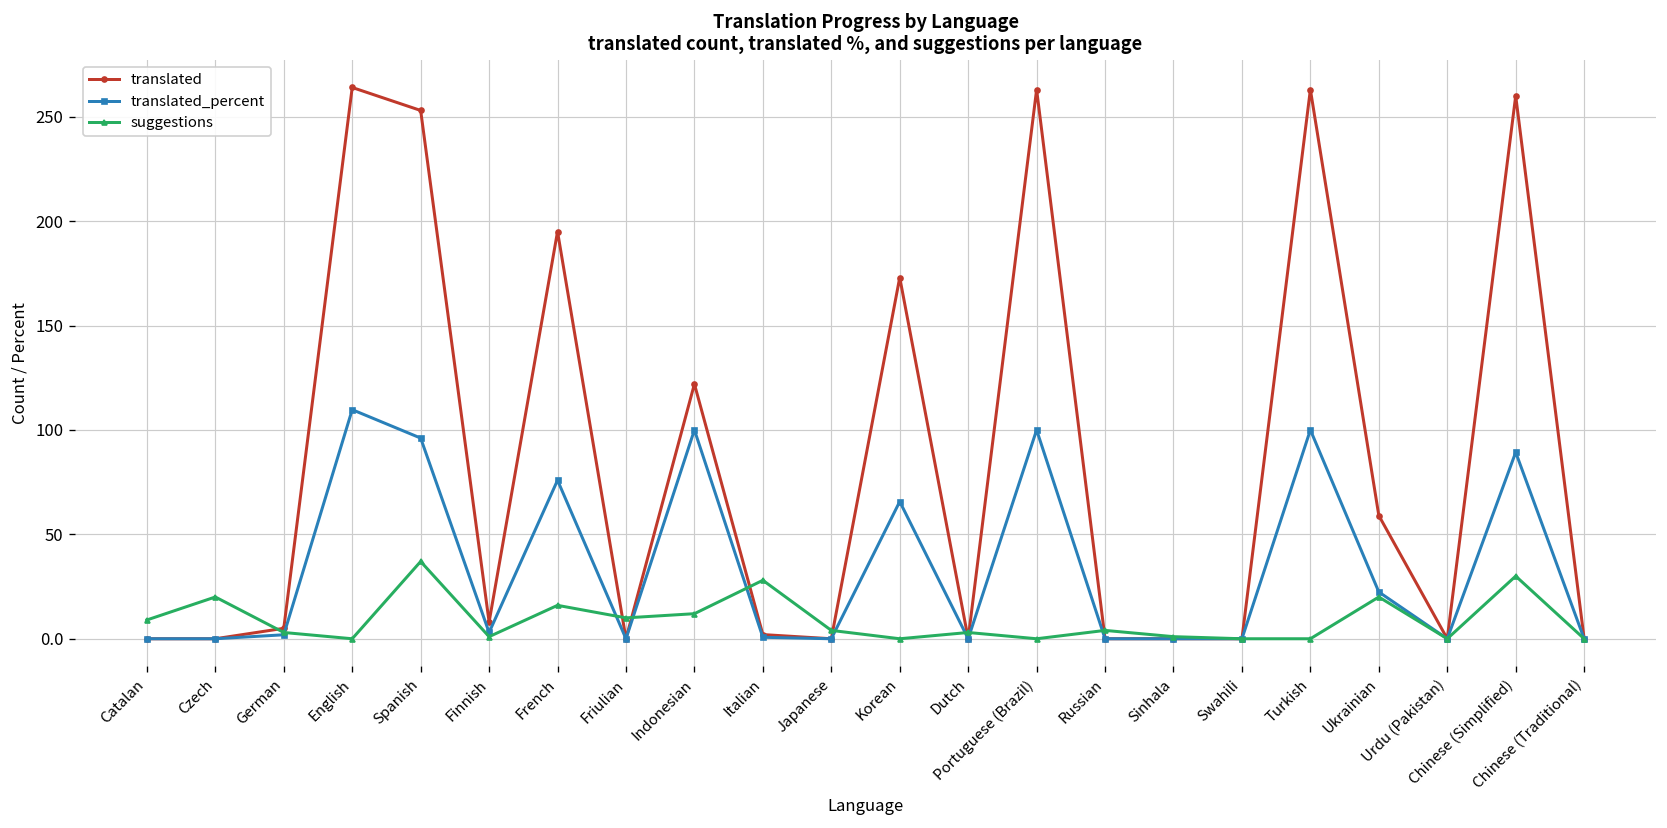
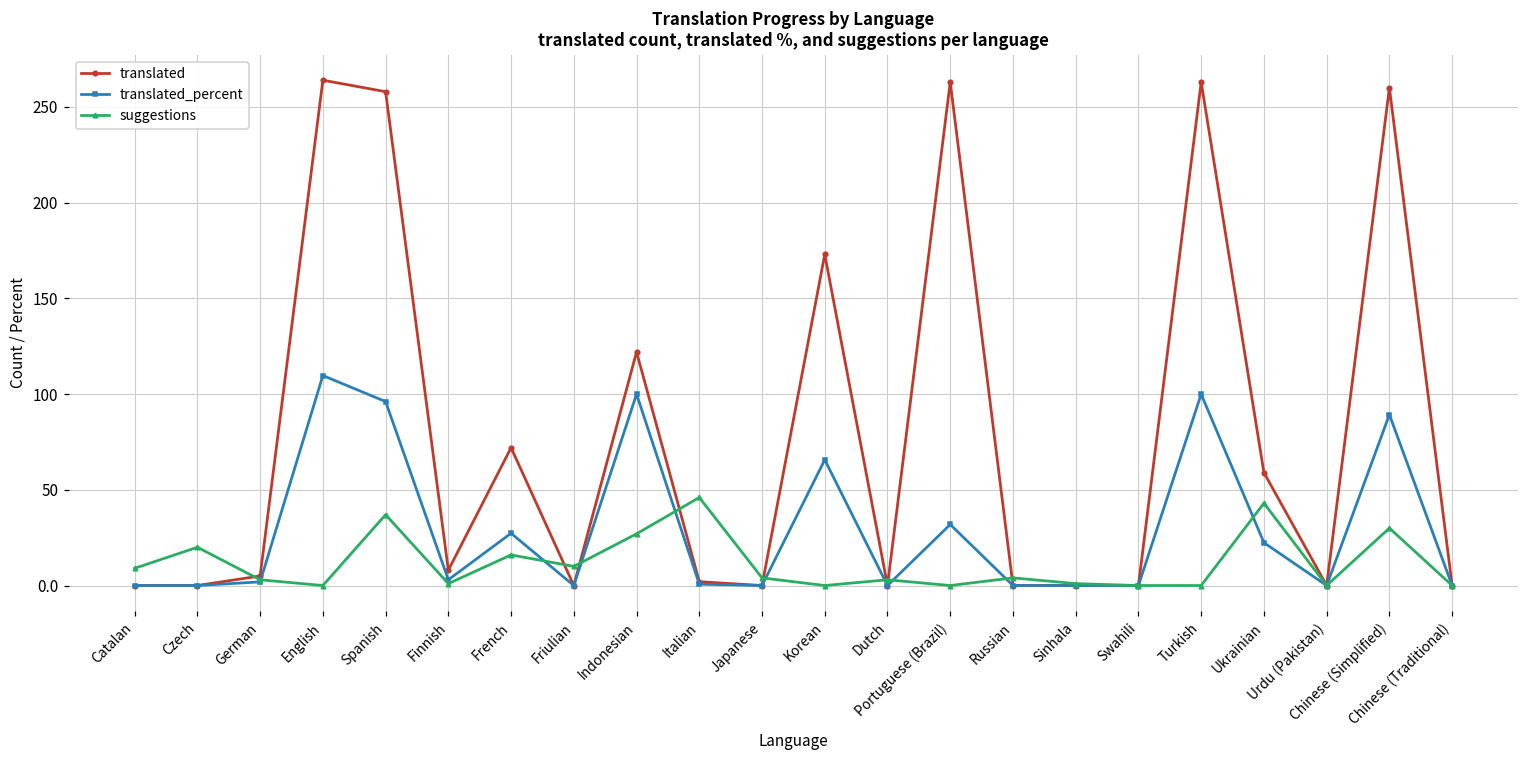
  {
    "translated": {
      "German": 5,
      "English": 264,
-     "Spanish": 253,
+     "Spanish": 258,
      "Finnish": 8,
-     "French": 195,
+     "French": 72,
      "Indonesian": 122,
      "Korean": 173,
      "Portuguese (Brazil)": 263,
      "Turkish": 263,
      "Ukrainian": 59,
      "Chinese (Simplified)": 260
    },
    "translated_percent": {
      "English": 110,
      "Spanish": 96,
      "Finnish": 3,
-     "French": 76,
+     "French": 27,
      "Indonesian": 100,
      "Korean": 66,
-     "Portuguese (Brazil)": 100,
+     "Portuguese (Brazil)": 32,
      "Turkish": 100,
      "Ukrainian": 22,
      "Chinese (Simplified)": 89
    },
    "suggestions": {
      "Catalan": 9,
      "Czech": 20,
      "English": 0,
      "Spanish": 37,
      "Finnish": 1,
      "French": 16,
      "Friulian": 10,
-     "Indonesian": 12,
-     "Italian": 28,
+     "Indonesian": 27,
+     "Italian": 46,
      "Japanese": 4,
      "Korean": 0,
      "Dutch": 3,
      "Portuguese (Brazil)": 0,
      "Russian": 4,
      "Turkish": 0,
-     "Ukrainian": 20,
+     "Ukrainian": 43,
      "Chinese (Simplified)": 30
    }
  }
